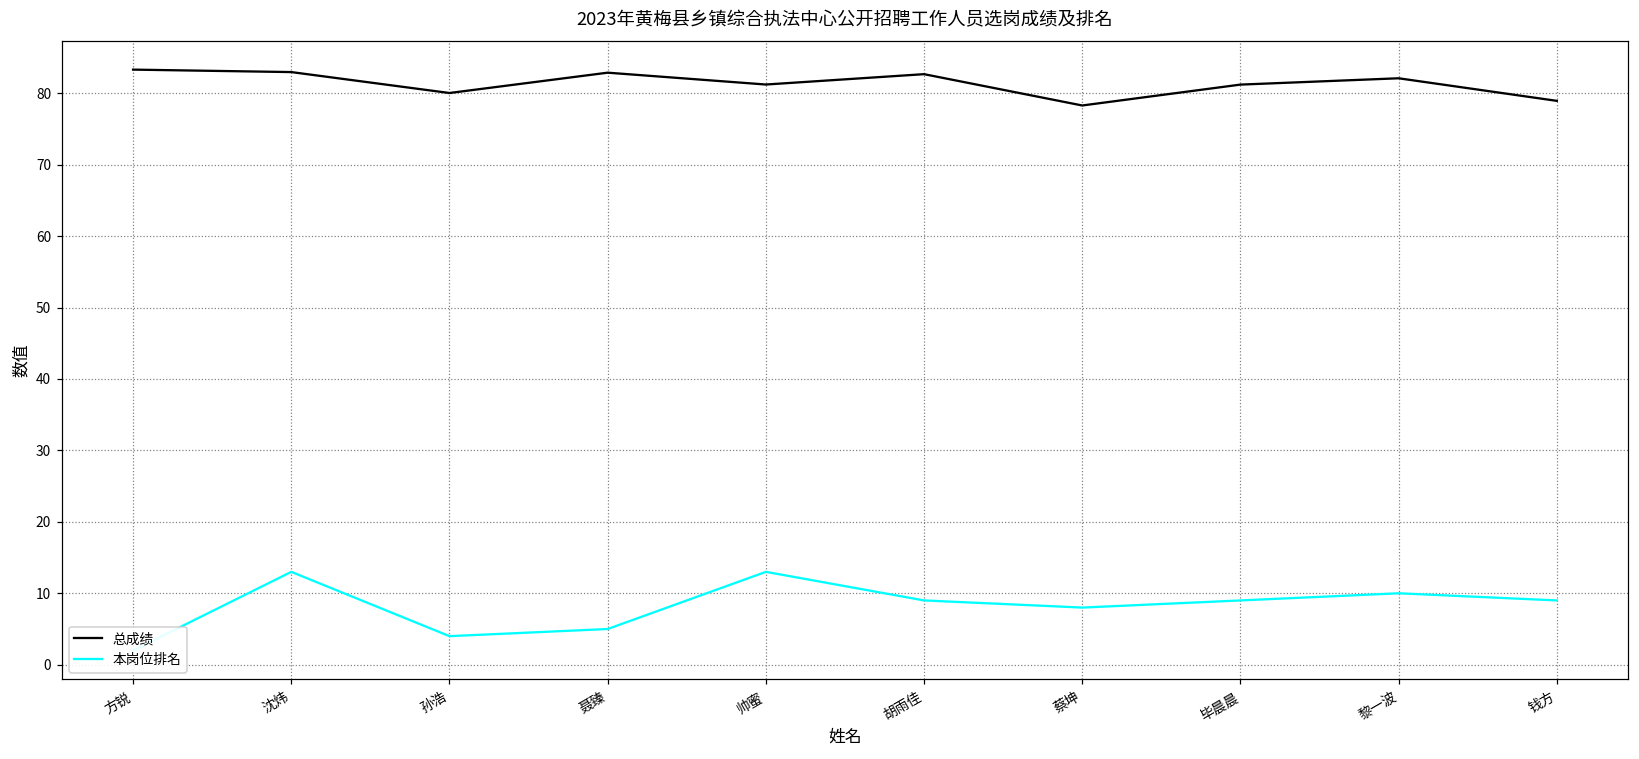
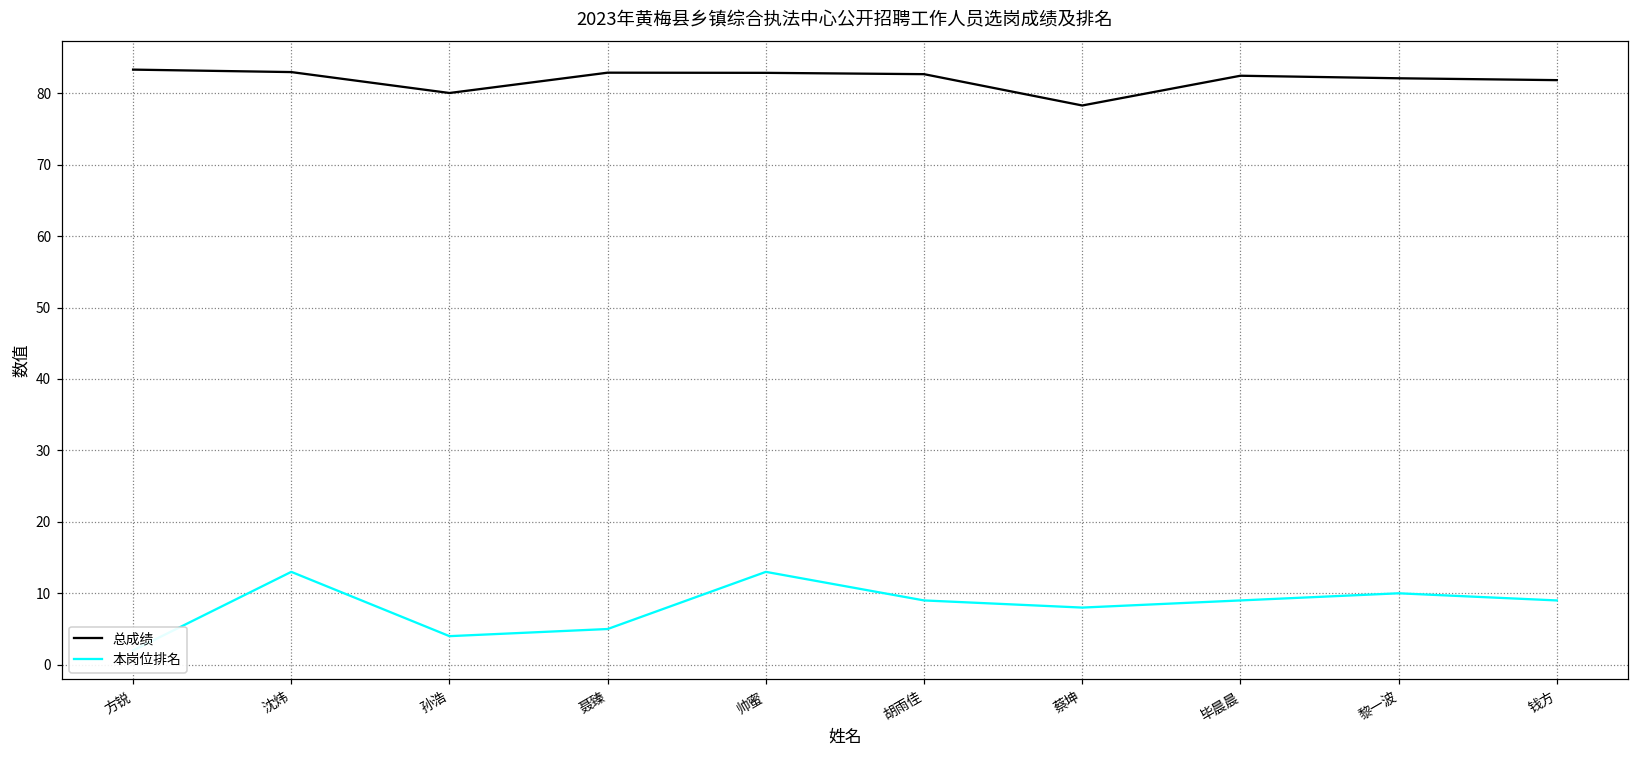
  {
    "总成绩": {
      "方锐": 83,
      "沈炜": 83,
      "孙浩": 80,
      "聂臻": 83,
-     "帅蜜": 81,
+     "帅蜜": 83,
      "胡雨佳": 83,
      "蔡坤": 78,
-     "毕晨晨": 81,
+     "毕晨晨": 82,
      "黎一波": 82,
-     "钱方": 79
+     "钱方": 82
    },
    "本岗位排名": {
      "沈炜": 13,
      "孙浩": 4,
      "聂臻": 5,
      "帅蜜": 13,
      "胡雨佳": 9,
      "蔡坤": 8,
      "毕晨晨": 9,
      "黎一波": 10,
      "钱方": 9
    }
  }
